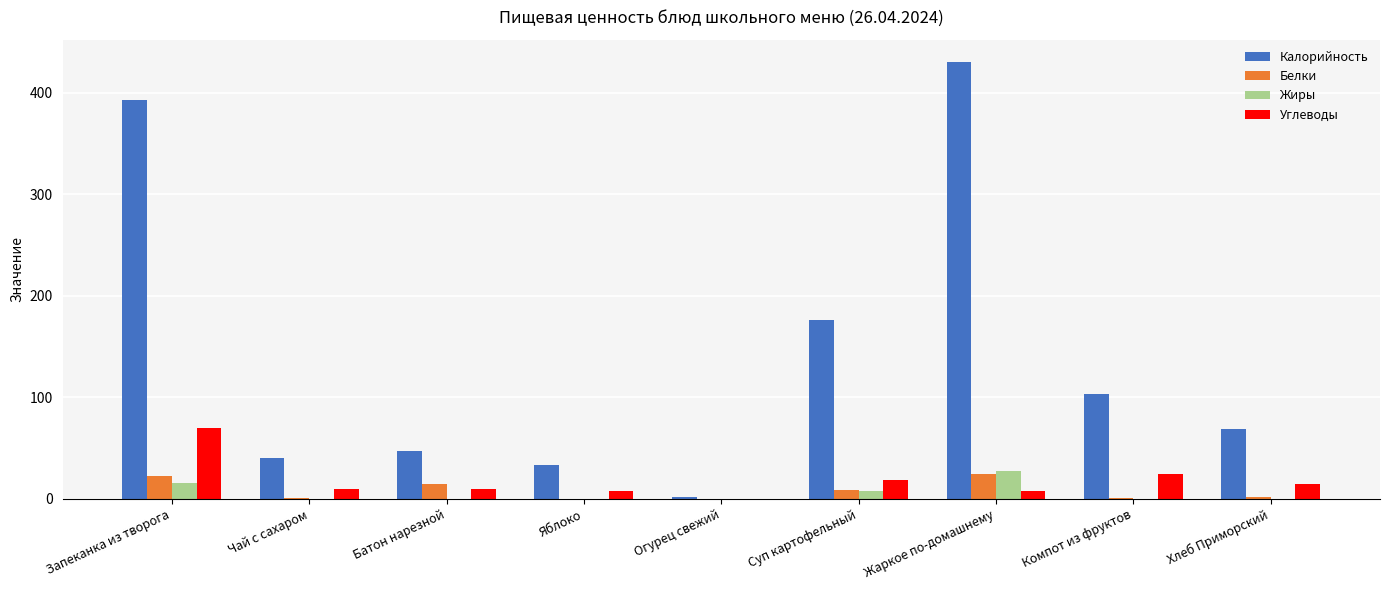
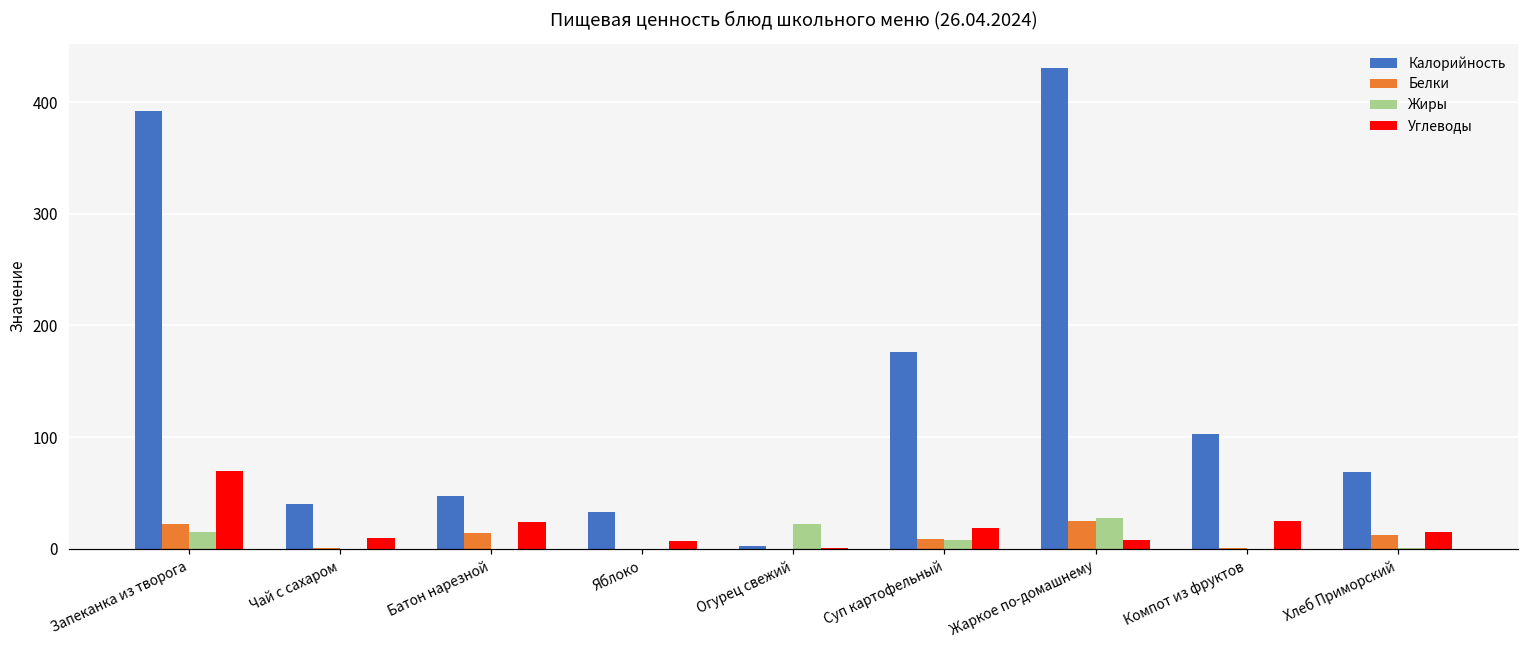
  {
    "Калорийность": {
      "Запеканка из творога": 392,
      "Чай с сахаром": 40,
      "Батон нарезной": 47,
      "Яблоко": 33,
      "Суп картофельный": 176,
      "Жаркое по-домашнему": 431,
      "Компот из фруктов": 103,
      "Хлеб Приморский": 69
    },
    "Белки": {
      "Запеканка из творога": 22,
      "Батон нарезной": 15,
      "Суп картофельный": 9,
      "Жаркое по-домашнему": 25,
-     "Хлеб Приморский": 2
+     "Хлеб Приморский": 12
    },
    "Жиры": {
      "Запеканка из творога": 15,
      "Чай с сахаром": 0,
-     "Огурец свежий": 0,
+     "Огурец свежий": 22,
      "Суп картофельный": 8,
      "Жаркое по-домашнему": 27
    },
    "Углеводы": {
      "Запеканка из творога": 70,
      "Чай с сахаром": 9,
-     "Батон нарезной": 10,
+     "Батон нарезной": 24,
      "Яблоко": 7,
      "Суп картофельный": 18,
      "Жаркое по-домашнему": 8,
      "Компот из фруктов": 25,
      "Хлеб Приморский": 15
    }
  }
